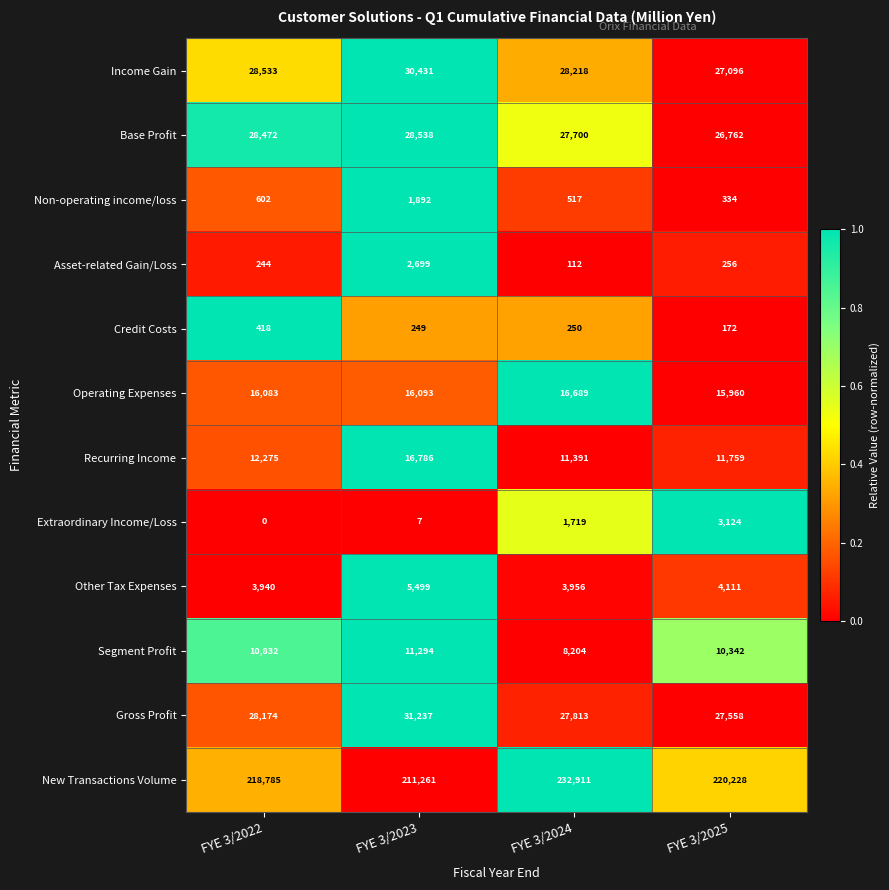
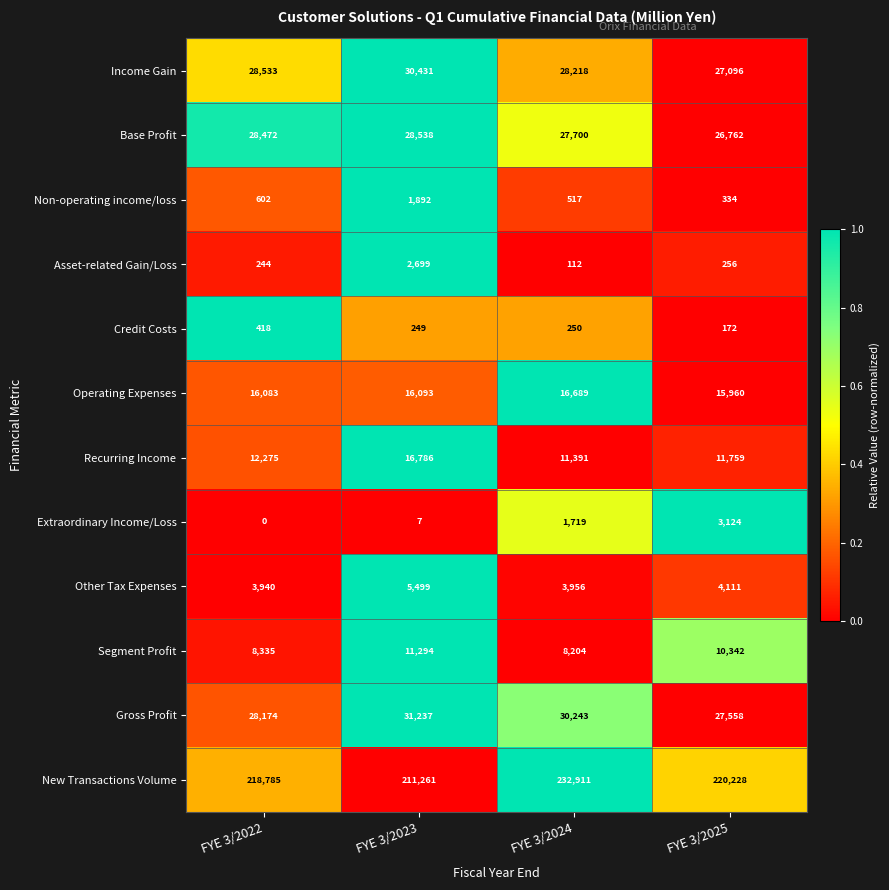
  {
    "Income Gain": {
      "FYE 3/2022": "28,533",
      "FYE 3/2023": "30,431",
      "FYE 3/2024": "28,218",
      "FYE 3/2025": "27,096"
    },
    "Base Profit": {
      "FYE 3/2022": "28,472",
      "FYE 3/2023": "28,538",
      "FYE 3/2024": "27,700",
      "FYE 3/2025": "26,762"
    },
    "Non-operating income/loss": {
      "FYE 3/2022": "602",
      "FYE 3/2023": "1,892",
      "FYE 3/2024": "517",
      "FYE 3/2025": "334"
    },
    "Asset-related Gain/Loss": {
      "FYE 3/2022": "244",
      "FYE 3/2023": "2,699",
      "FYE 3/2024": "112",
      "FYE 3/2025": "256"
    },
    "Credit Costs": {
      "FYE 3/2022": "418",
      "FYE 3/2023": "249",
      "FYE 3/2024": "250",
      "FYE 3/2025": "172"
    },
    "Operating Expenses": {
      "FYE 3/2022": "16,083",
      "FYE 3/2023": "16,093",
      "FYE 3/2024": "16,689",
      "FYE 3/2025": "15,960"
    },
    "Recurring Income": {
      "FYE 3/2022": "12,275",
      "FYE 3/2023": "16,786",
      "FYE 3/2024": "11,391",
      "FYE 3/2025": "11,759"
    },
    "Extraordinary Income/Loss": {
      "FYE 3/2022": "0",
      "FYE 3/2023": "7",
      "FYE 3/2024": "1,719",
      "FYE 3/2025": "3,124"
    },
    "Other Tax Expenses": {
      "FYE 3/2022": "3,940",
      "FYE 3/2023": "5,499",
      "FYE 3/2024": "3,956",
      "FYE 3/2025": "4,111"
    },
    "Segment Profit": {
-     "FYE 3/2022": "10,832",
+     "FYE 3/2022": "8,335",
      "FYE 3/2023": "11,294",
      "FYE 3/2024": "8,204",
      "FYE 3/2025": "10,342"
    },
    "Gross Profit": {
      "FYE 3/2022": "28,174",
      "FYE 3/2023": "31,237",
-     "FYE 3/2024": "27,813",
+     "FYE 3/2024": "30,243",
      "FYE 3/2025": "27,558"
    },
    "New Transactions Volume": {
      "FYE 3/2022": "218,785",
      "FYE 3/2023": "211,261",
      "FYE 3/2024": "232,911",
      "FYE 3/2025": "220,228"
    }
  }
